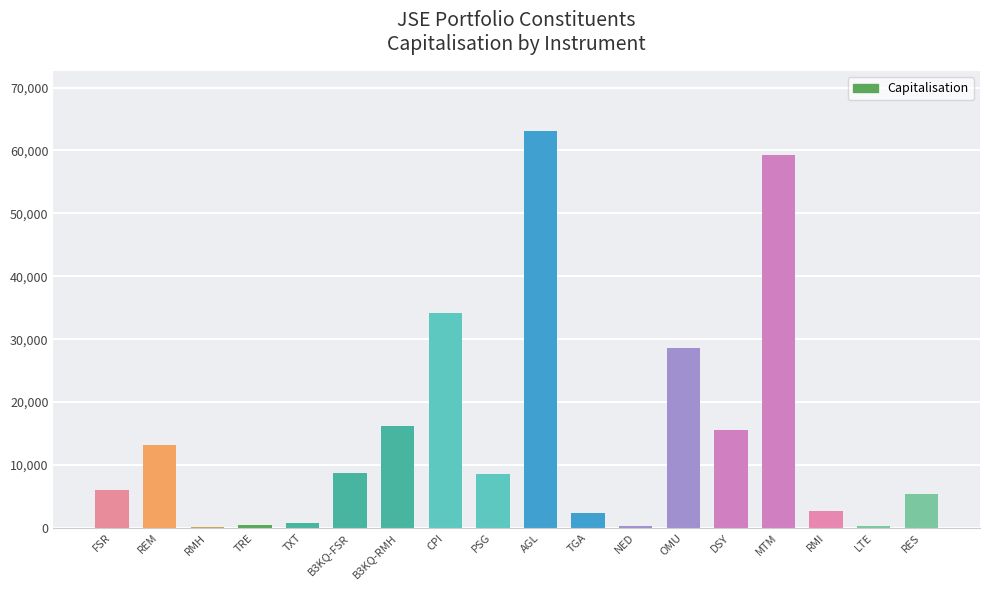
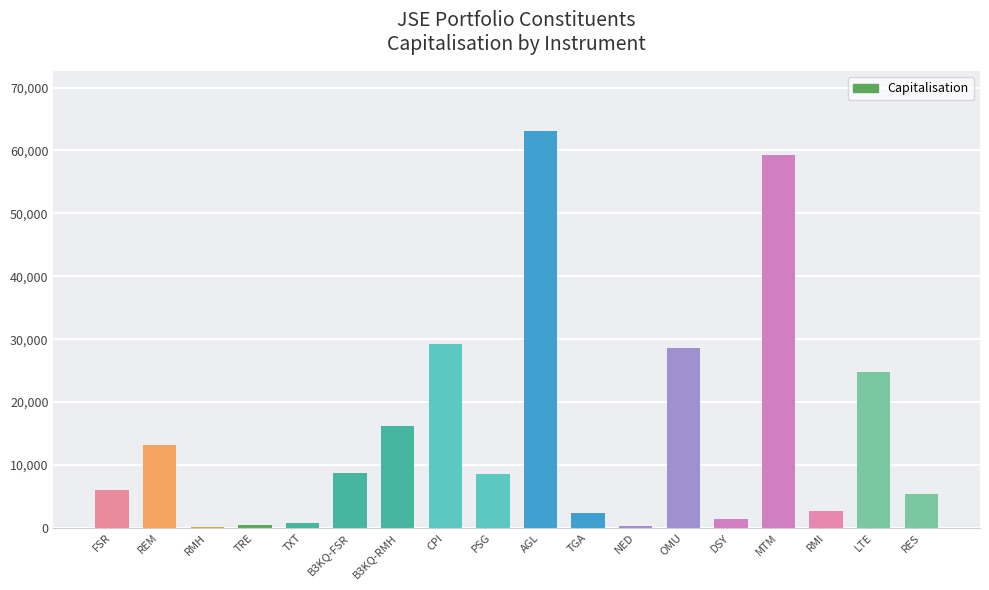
  {
    "FSR": "6,000",
    "REM": "13,000",
    "TRE": "1,000",
    "TXT": "1,000",
    "B3KQ-FSR": "9,000",
    "B3KQ-RMH": "16,000",
-   "CPI": "34,000",
+   "CPI": "29,000",
    "PSG": "9,000",
    "AGL": "63,000",
    "TGA": "2,000",
    "OMU": "29,000",
-   "DSY": "16,000",
+   "DSY": "1,000",
    "MTM": "59,000",
    "RMI": "3,000",
-   "LTE": "0",
+   "LTE": "25,000",
    "RES": "5,000"
  }
